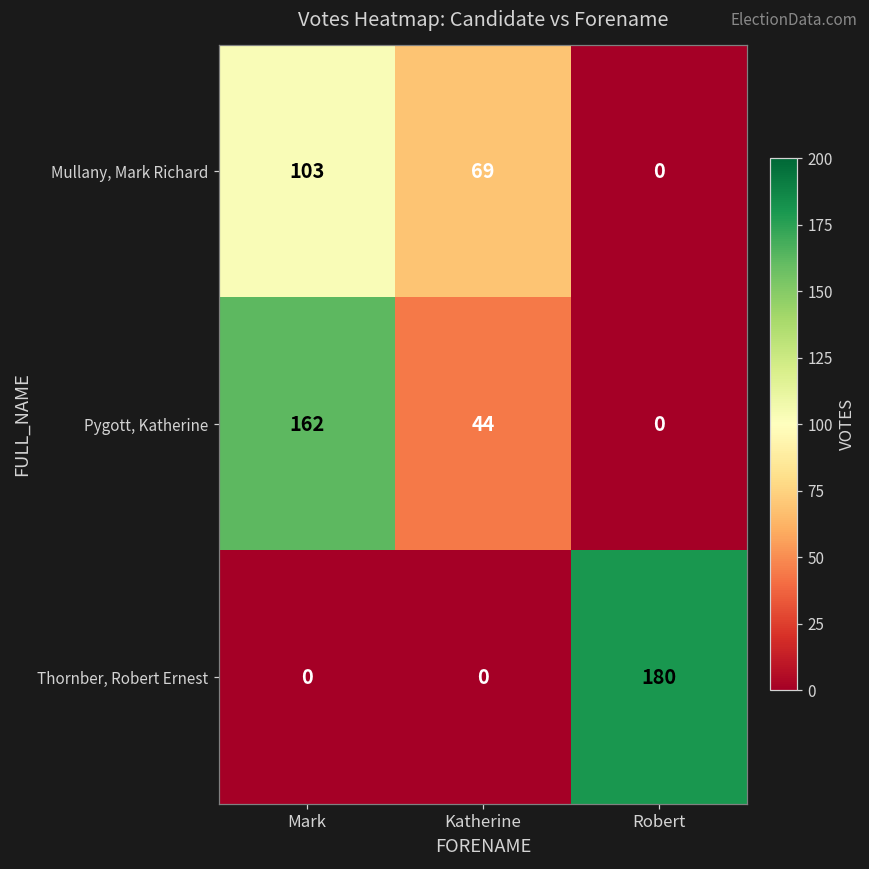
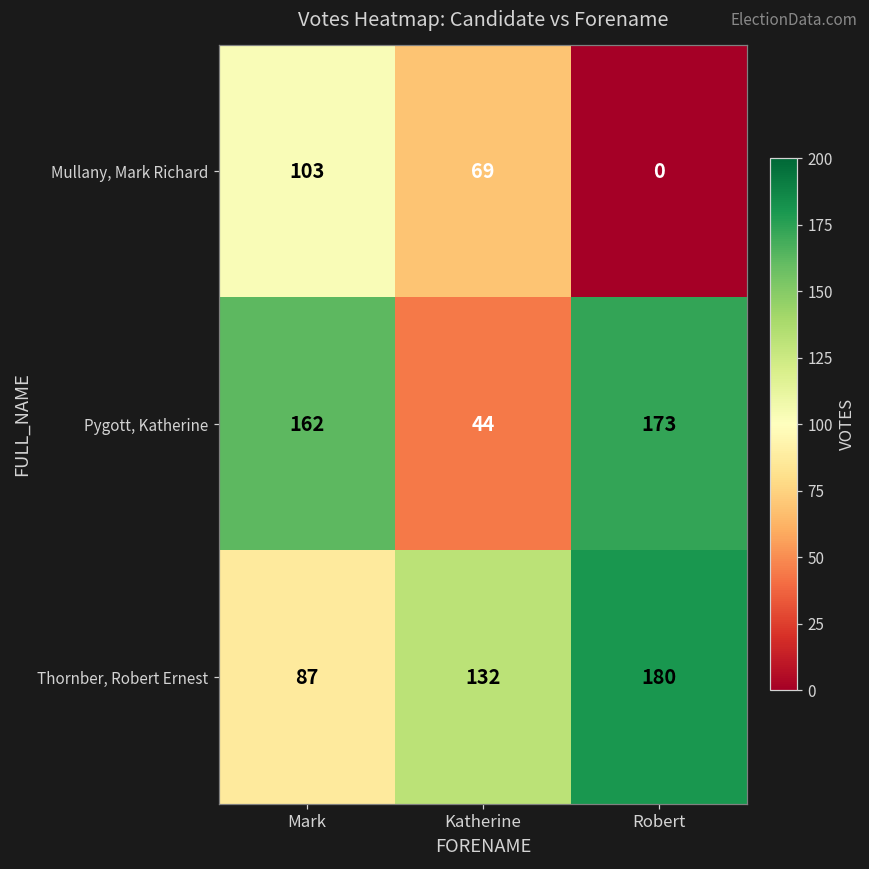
  {
    "Mullany, Mark Richard": {
      "Mark": 103,
      "Katherine": 69,
      "Robert": 0
    },
    "Pygott, Katherine": {
      "Mark": 162,
      "Katherine": 44,
-     "Robert": 0
+     "Robert": 173
    },
    "Thornber, Robert Ernest": {
-     "Mark": 0,
-     "Katherine": 0,
+     "Mark": 87,
+     "Katherine": 132,
      "Robert": 180
    }
  }
